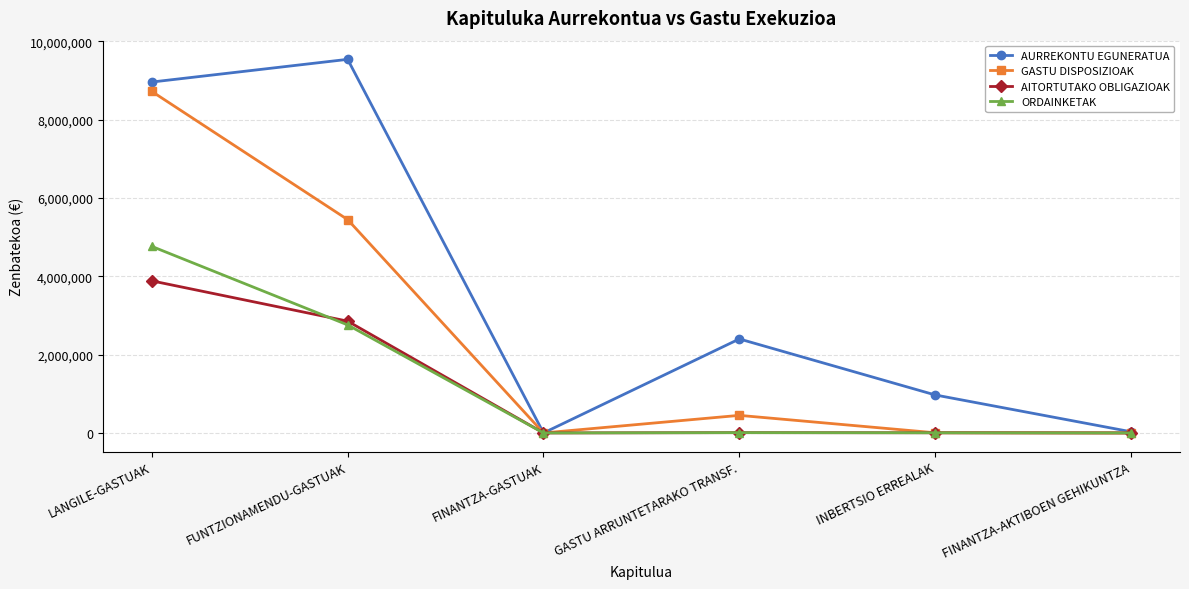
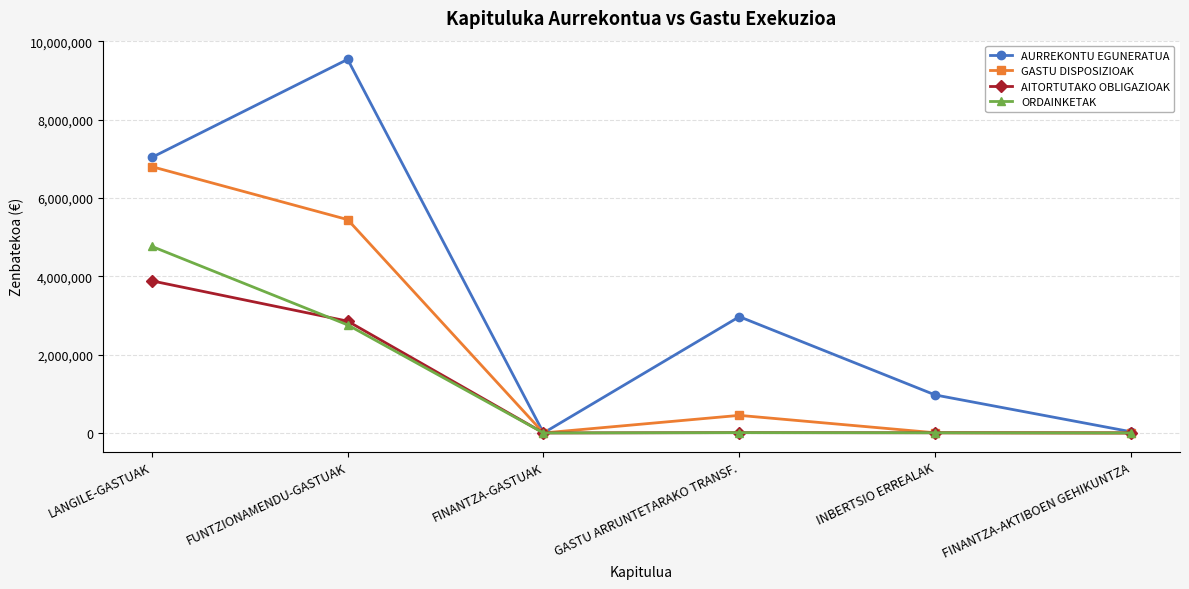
  {
    "AURREKONTU EGUNERATUA": {
-     "LANGILE-GASTUAK": "9,000,000",
+     "LANGILE-GASTUAK": "7,000,000",
      "FUNTZIONAMENDU-GASTUAK": "9,500,000",
-     "GASTU ARRUNTETARAKO TRANSF.": "2,400,000",
+     "GASTU ARRUNTETARAKO TRANSF.": "3,000,000",
      "INBERTSIO ERREALAK": "1,000,000"
    },
    "GASTU DISPOSIZIOAK": {
-     "LANGILE-GASTUAK": "8,700,000",
+     "LANGILE-GASTUAK": "6,800,000",
      "FUNTZIONAMENDU-GASTUAK": "5,400,000",
      "GASTU ARRUNTETARAKO TRANSF.": "400,000"
    },
    "AITORTUTAKO OBLIGAZIOAK": {
      "LANGILE-GASTUAK": "3,900,000",
      "FUNTZIONAMENDU-GASTUAK": "2,900,000"
    },
    "ORDAINKETAK": {
      "LANGILE-GASTUAK": "4,800,000",
      "FUNTZIONAMENDU-GASTUAK": "2,800,000"
    }
  }
